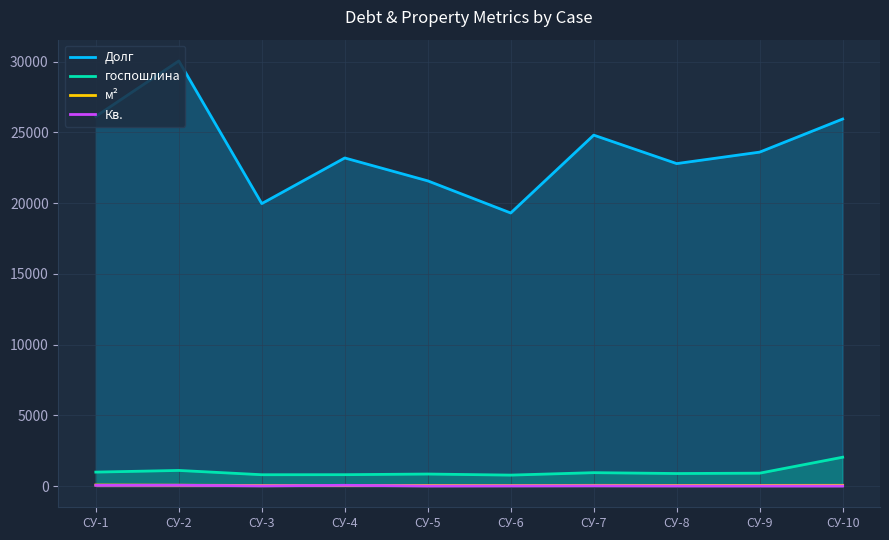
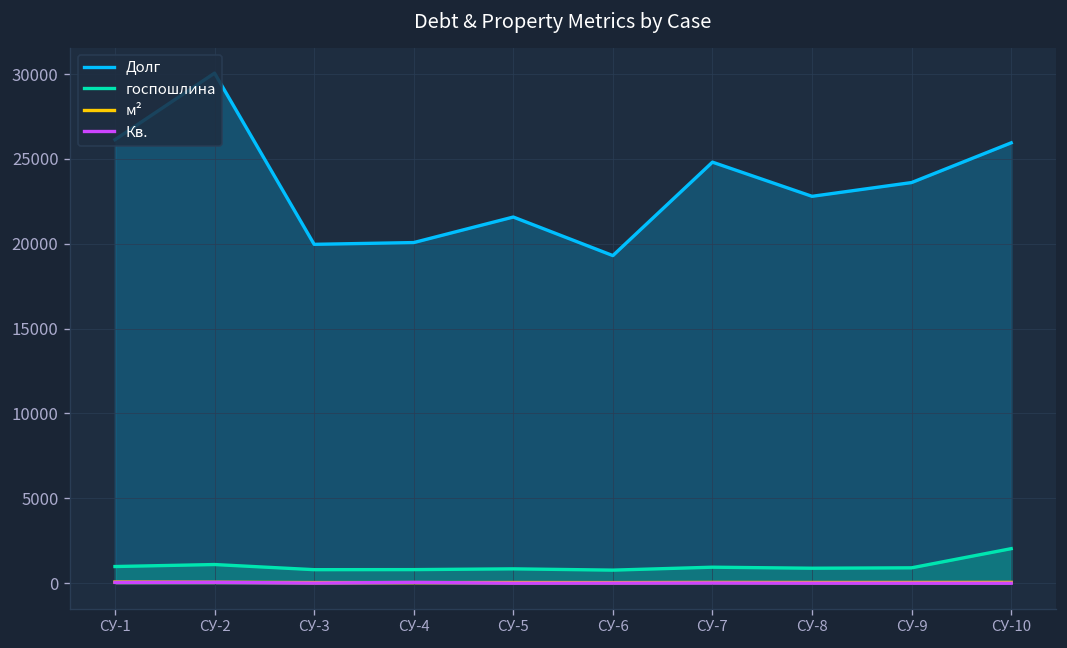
  {
    "Долг": {
      "СУ-3": 20000,
-     "СУ-4": 23200,
+     "СУ-4": 20100,
      "СУ-5": 21600,
      "СУ-6": 19300,
      "СУ-7": 24800,
      "СУ-8": 22800,
      "СУ-9": 23600,
      "СУ-10": 25900
    },
    "госпошлина": {
      "СУ-1": 1000,
      "СУ-2": 1100,
      "СУ-3": 800,
      "СУ-4": 800,
      "СУ-5": 800,
      "СУ-6": 800,
      "СУ-7": 900,
      "СУ-8": 900,
      "СУ-9": 900,
      "СУ-10": 2000
    }
  }
